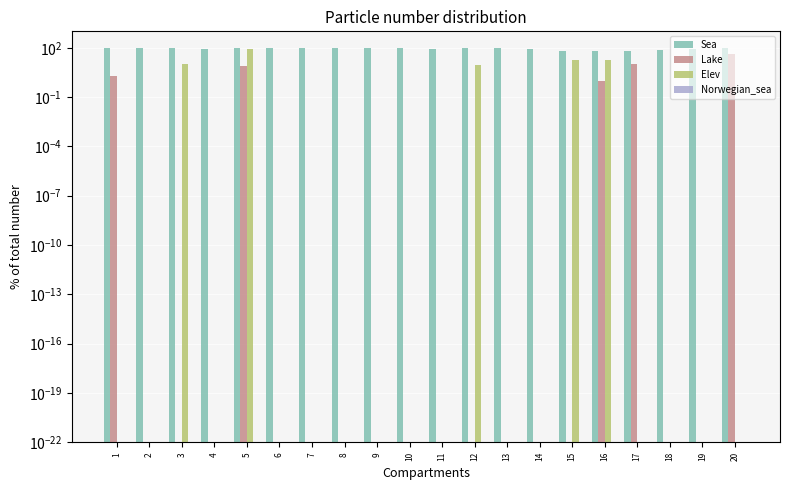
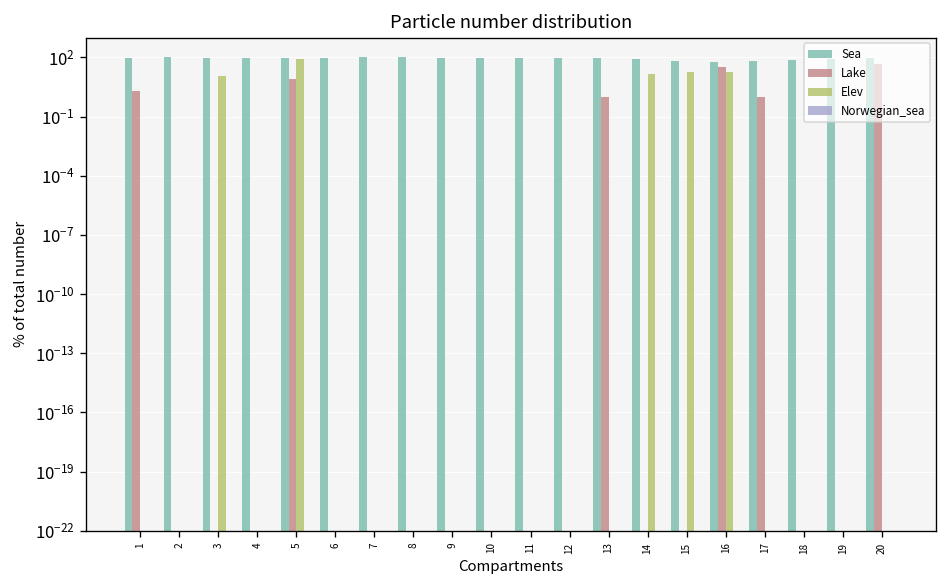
  {
    "Lake": {
      "1": 2,
      "2": 0.000000000000,
      "3": 0.000000000000,
      "4": 0.000000000000,
      "5": 10,
      "6": 0.000000000000,
      "7": 0.000000000000,
      "8": 0.000000000000,
      "9": 0.000000000000,
      "10": 0.000000000000,
      "11": 0.000000000000,
      "12": 0.000000000000,
-     "13": 0,
+     "13": 1,
      "14": 0.000000000000,
      "15": 0.000000000000,
-     "16": 1,
-     "17": 10,
+     "16": 30,
+     "17": 1,
      "18": 0.000000000000,
      "19": 0.000000000000
    },
    "Elev": {
      "1": 0.000000000000,
      "2": 0.000000000000,
      "3": 10,
      "4": 0.000000000000,
      "5": 100,
      "6": 0.000000000000,
      "7": 0.000000000000,
      "8": 0.000000000000,
      "9": 0.000000000000,
      "10": 0.000000000000,
      "11": 0.000000000000,
-     "12": 10,
+     "12": 0,
      "13": 0.000000000000,
-     "14": 0,
+     "14": 10,
      "15": 20,
      "16": 20,
      "17": 0.000000000000,
      "18": 0.000000000000,
      "19": 0.000000000000,
      "20": 0.000000000000
    }
  }
